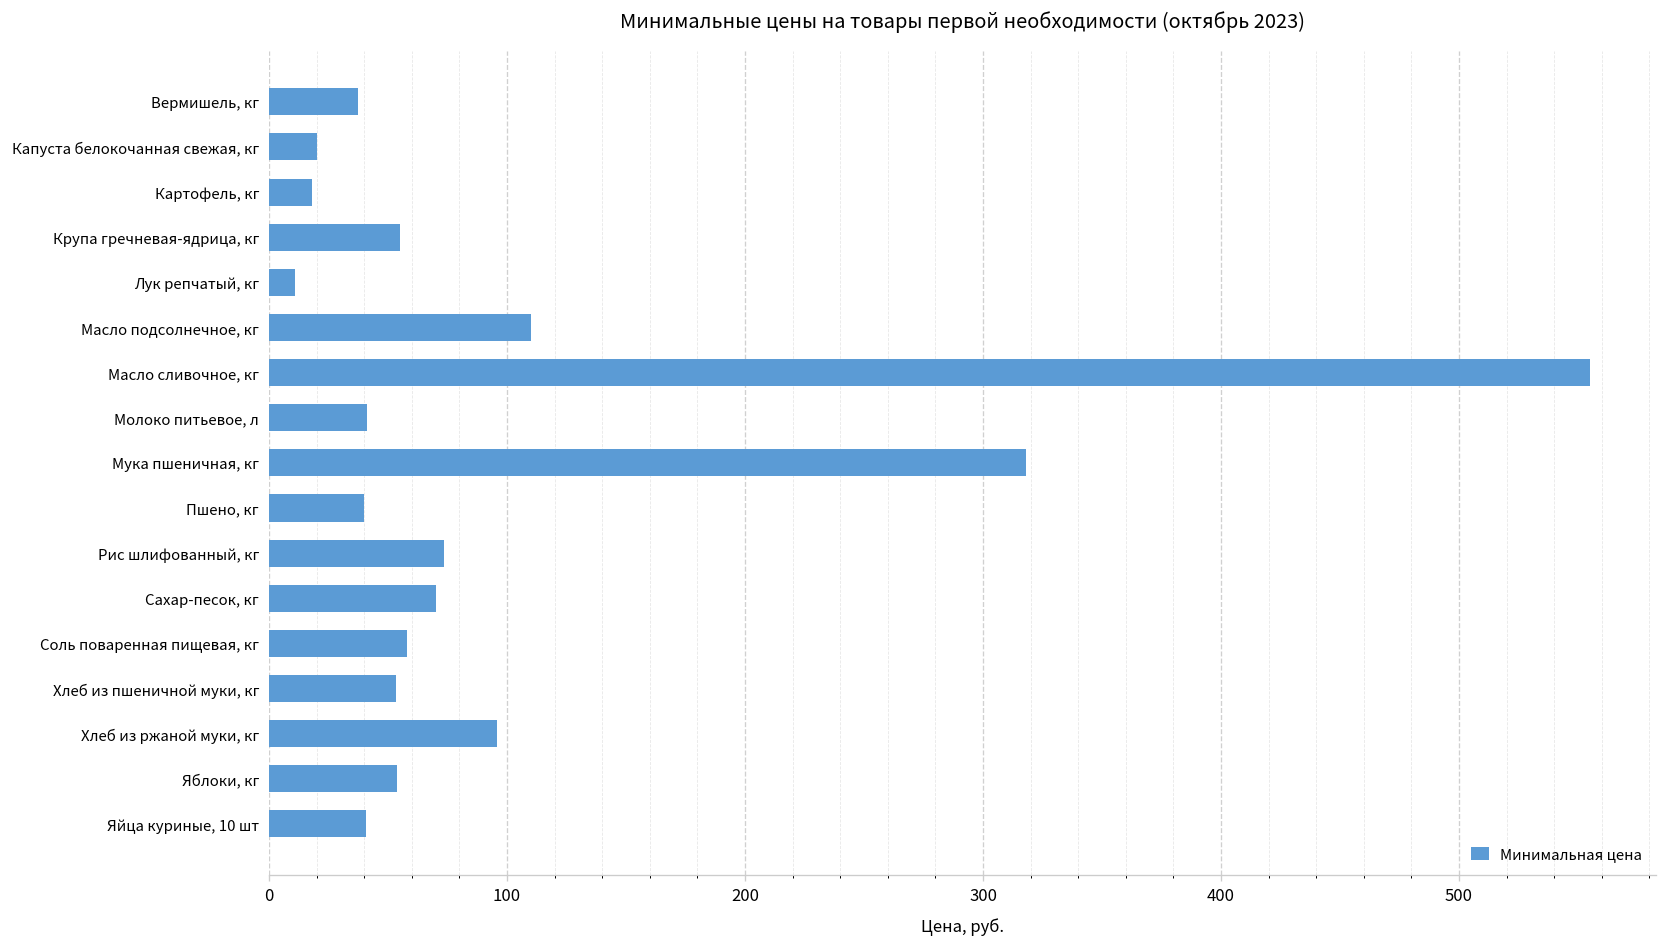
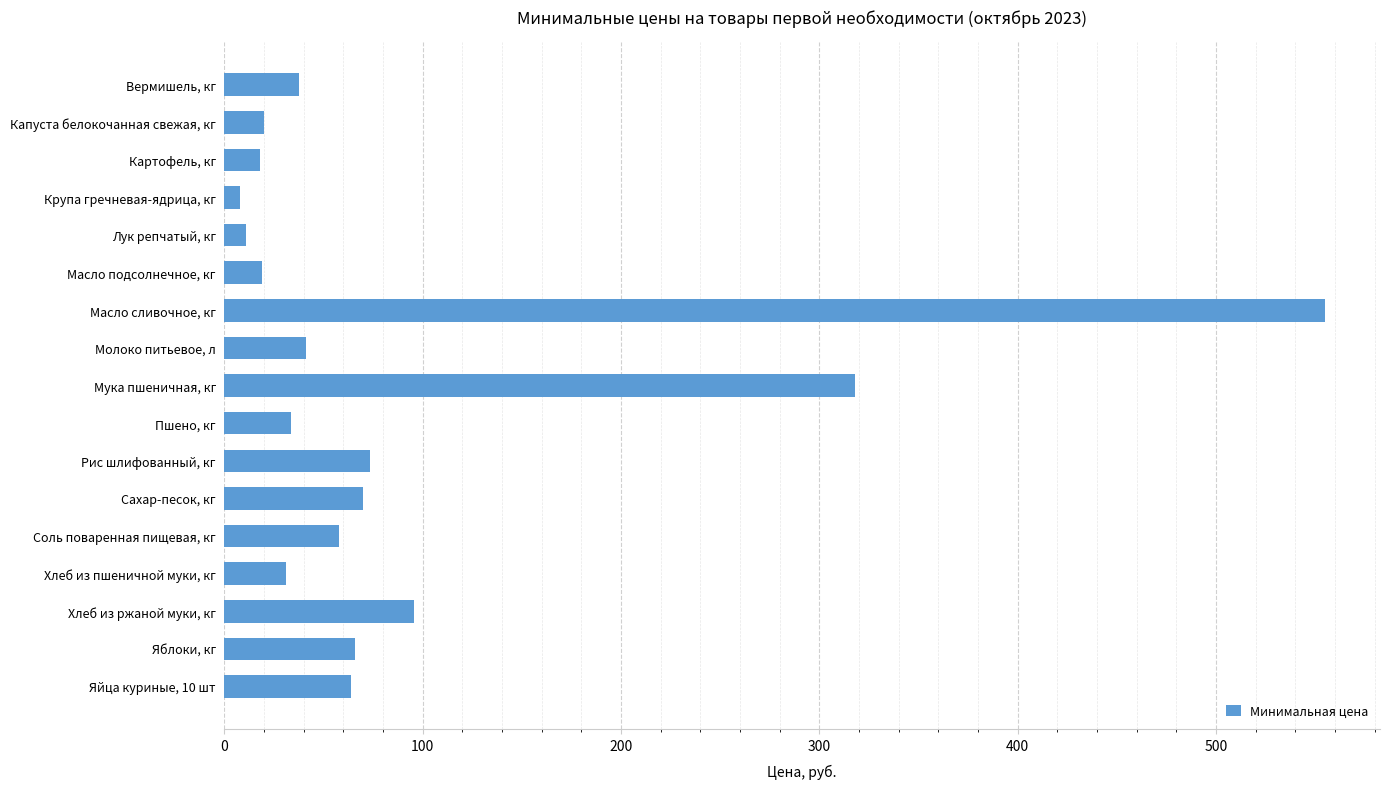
  {
    "Вермишель, кг": 38,
    "Капуста белокочанная свежая, кг": 20,
    "Картофель, кг": 18,
-   "Крупа гречневая-ядрица, кг": 55,
+   "Крупа гречневая-ядрица, кг": 8,
    "Лук репчатый, кг": 11,
-   "Масло подсолнечное, кг": 110,
+   "Масло подсолнечное, кг": 19,
    "Масло сливочное, кг": 555,
    "Молоко питьевое, л": 41,
    "Мука пшеничная, кг": 318,
-   "Пшено, кг": 40,
+   "Пшено, кг": 34,
    "Рис шлифованный, кг": 74,
    "Сахар-песок, кг": 70,
    "Соль поваренная пищевая, кг": 58,
-   "Хлеб из пшеничной муки, кг": 53,
+   "Хлеб из пшеничной муки, кг": 31,
    "Хлеб из ржаной муки, кг": 96,
-   "Яблоки, кг": 54,
-   "Яйца куриные, 10 шт": 41
+   "Яблоки, кг": 66,
+   "Яйца куриные, 10 шт": 64
  }
